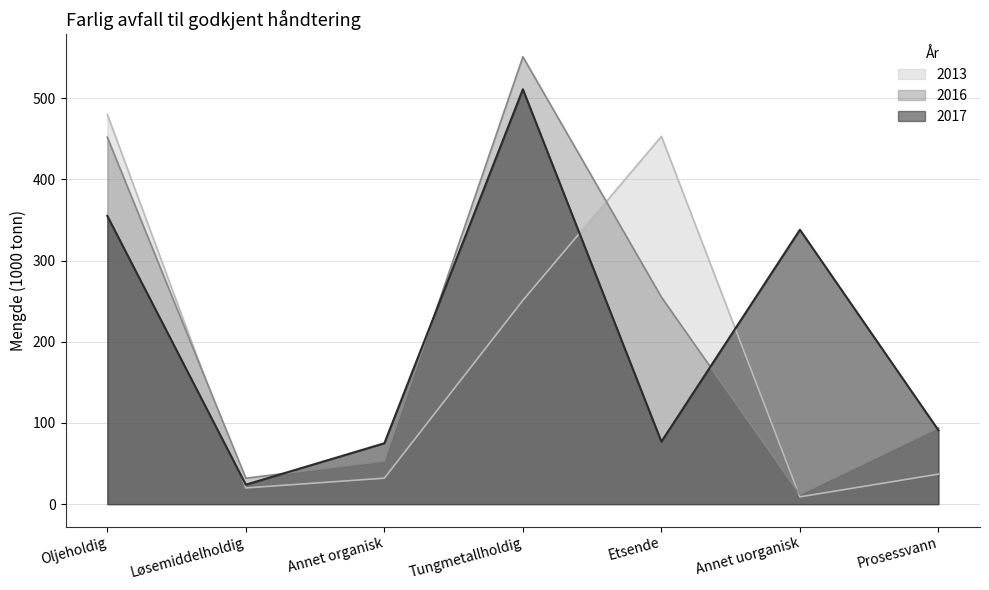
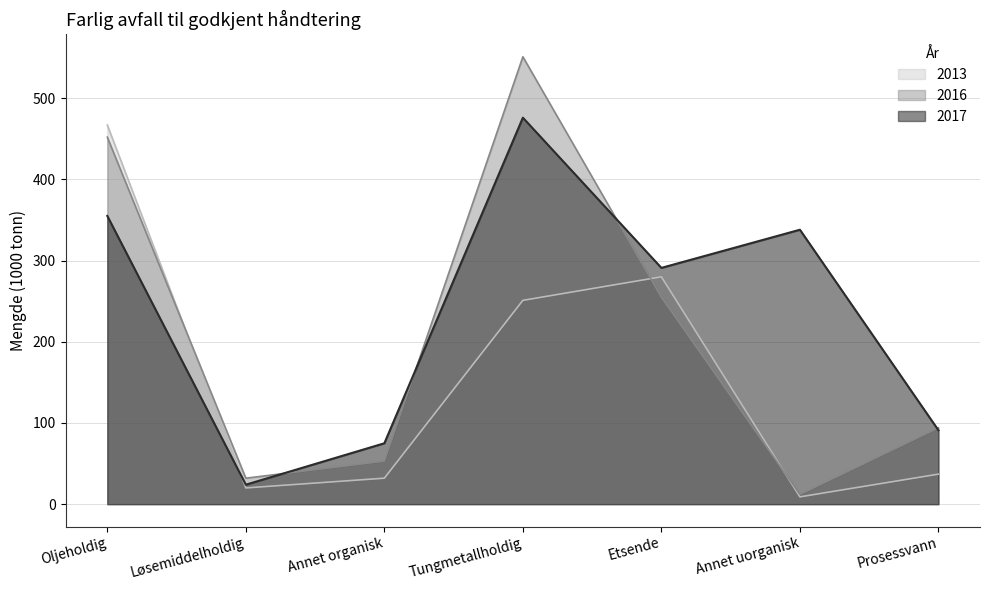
  {
    "2013": {
-     "Oljeholdig": 480,
+     "Oljeholdig": 470,
      "Løsemiddelholdig": 20,
      "Annet organisk": 30,
      "Tungmetallholdig": 250,
-     "Etsende": 450,
+     "Etsende": 280,
      "Prosessvann": 40
    },
    "2016": {
      "Oljeholdig": 450,
      "Løsemiddelholdig": 30,
      "Annet organisk": 50,
      "Tungmetallholdig": 550,
      "Etsende": 260
    },
    "2017": {
      "Oljeholdig": 360,
      "Løsemiddelholdig": 20,
      "Annet organisk": 80,
-     "Tungmetallholdig": 510,
-     "Etsende": 80,
+     "Tungmetallholdig": 480,
+     "Etsende": 290,
      "Annet uorganisk": 340
    }
  }
